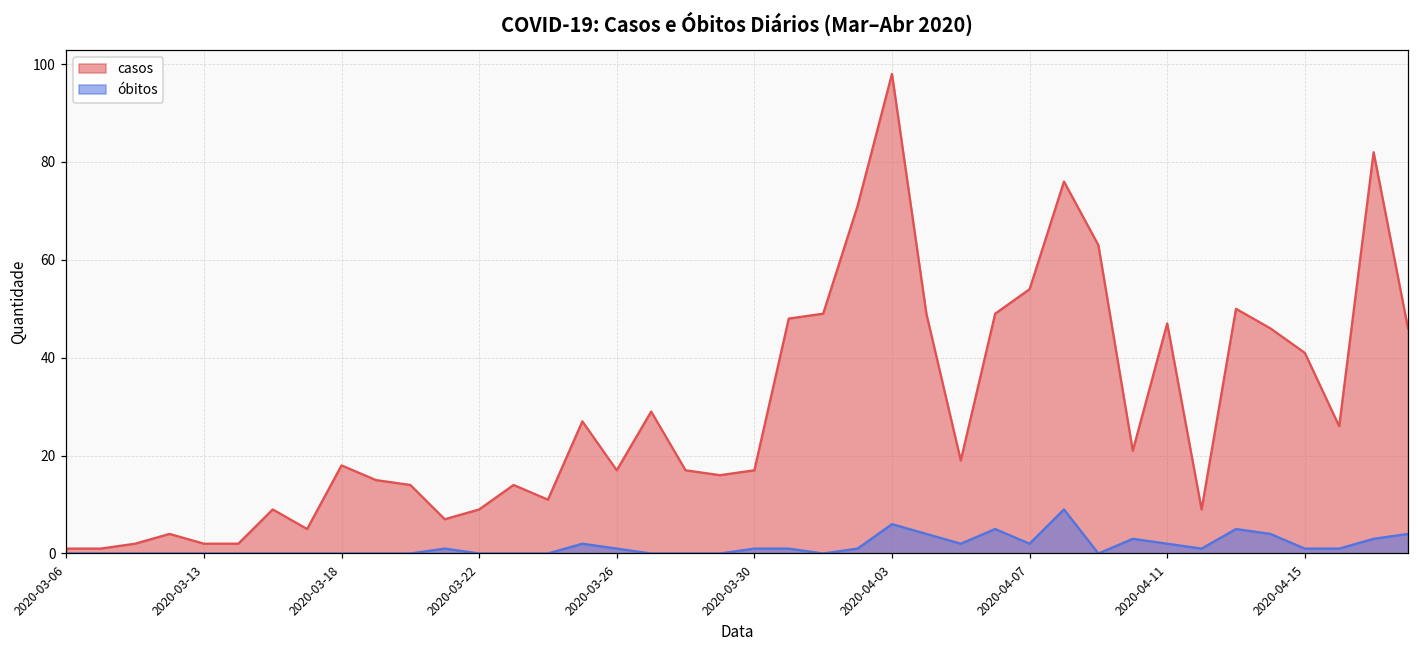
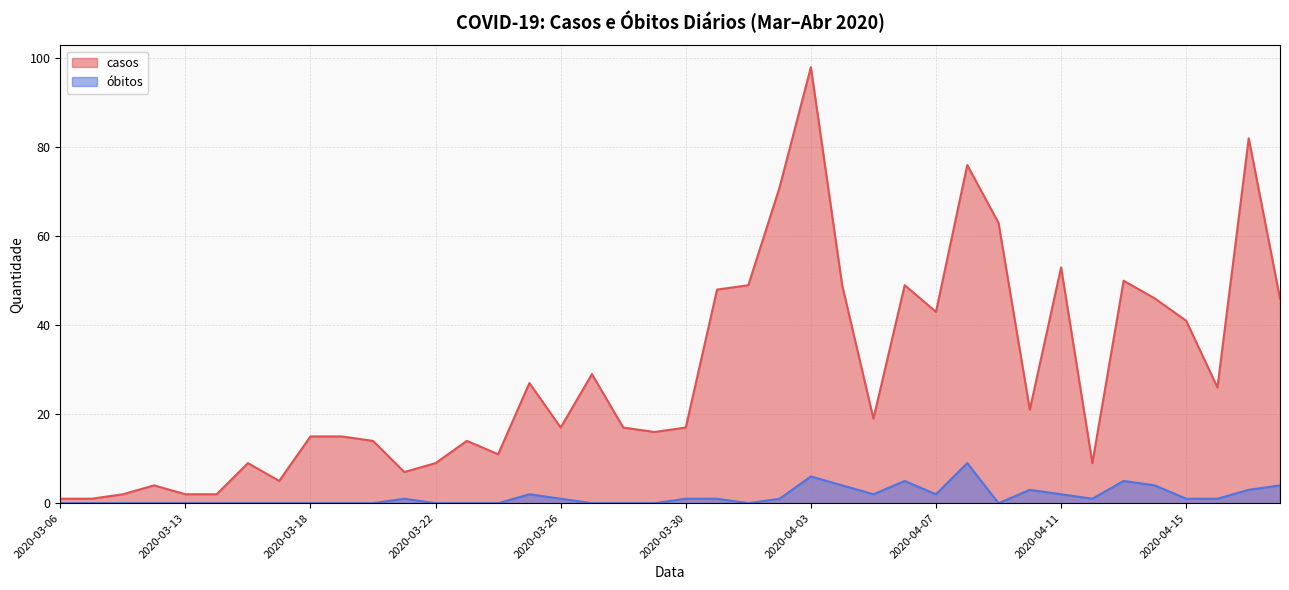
  {
    "casos": {
      "2020-03-06": 1,
      "2020-03-13": 2,
-     "2020-03-18": 18,
+     "2020-03-18": 15,
      "2020-03-22": 9,
      "2020-03-26": 17,
      "2020-03-30": 17,
      "2020-04-03": 98,
-     "2020-04-07": 54,
-     "2020-04-11": 47,
+     "2020-04-07": 43,
+     "2020-04-11": 53,
      "2020-04-15": 41
    },
    "óbitos": {
      "2020-03-06": 0,
      "2020-03-13": 0,
      "2020-03-18": 0,
      "2020-03-22": 0,
      "2020-03-26": 1,
      "2020-03-30": 1,
      "2020-04-03": 6,
      "2020-04-07": 2,
      "2020-04-11": 2,
      "2020-04-15": 1
    }
  }
